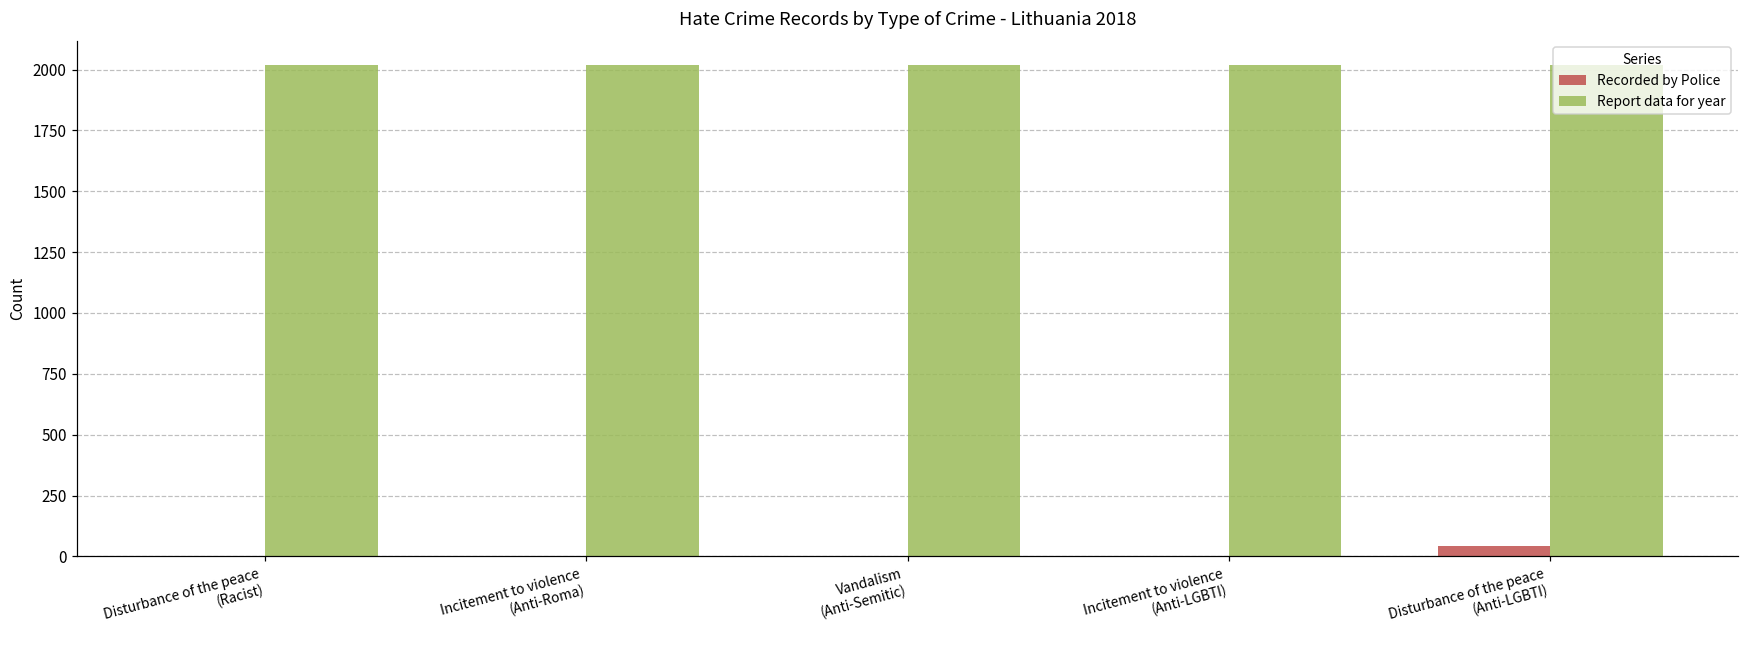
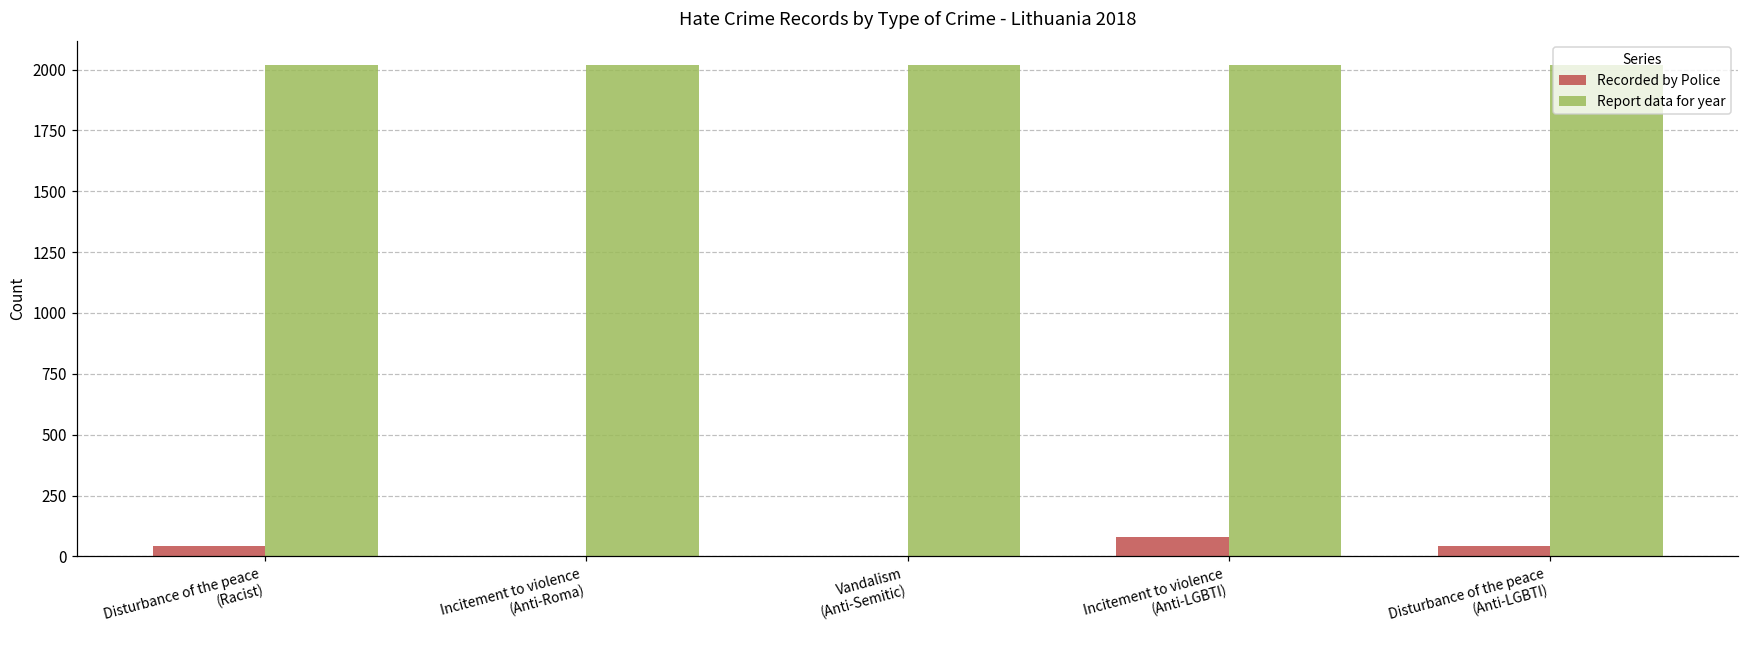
  {
    "Recorded by Police": {
-     "Disturbance of the peace (Racist)": 0,
-     "Incitement to violence (Anti-LGBTI)": 0,
+     "Disturbance of the peace (Racist)": 40,
+     "Incitement to violence (Anti-LGBTI)": 80,
      "Disturbance of the peace (Anti-LGBTI)": 40
    },
    "Report data for year": {
      "Disturbance of the peace (Racist)": 2020,
      "Incitement to violence (Anti-Roma)": 2020,
      "Vandalism (Anti-Semitic)": 2020,
      "Incitement to violence (Anti-LGBTI)": 2020
    }
  }
